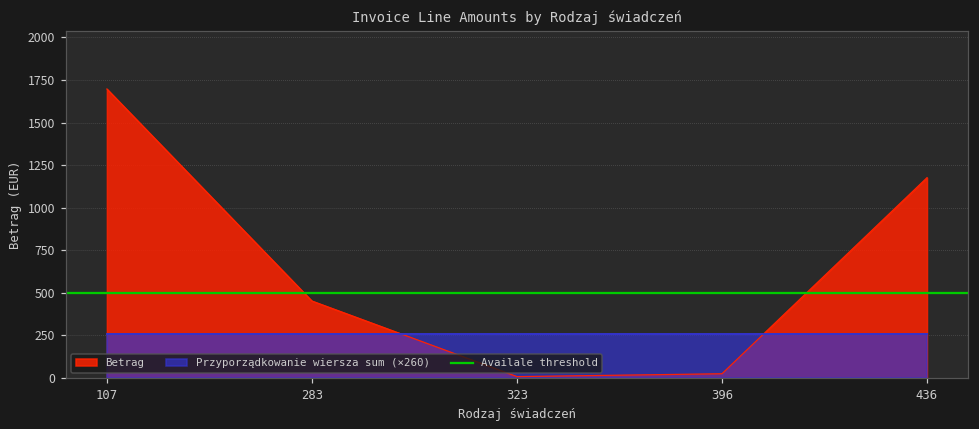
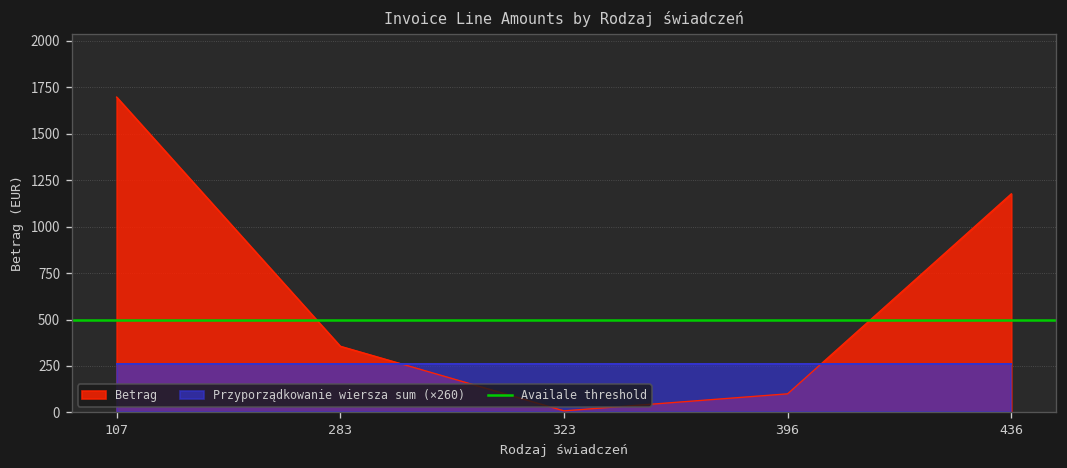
  {
    "Betrag": {
      "107": 1700,
-     "283": 450,
+     "283": 360,
      "323": 10,
-     "396": 30,
+     "396": 100,
      "436": 1180
    },
    "Przyporządkowanie wiersza sum (×260)": {
      "107": 260,
      "283": 260,
      "323": 260,
      "396": 260,
      "436": 260
    }
  }
